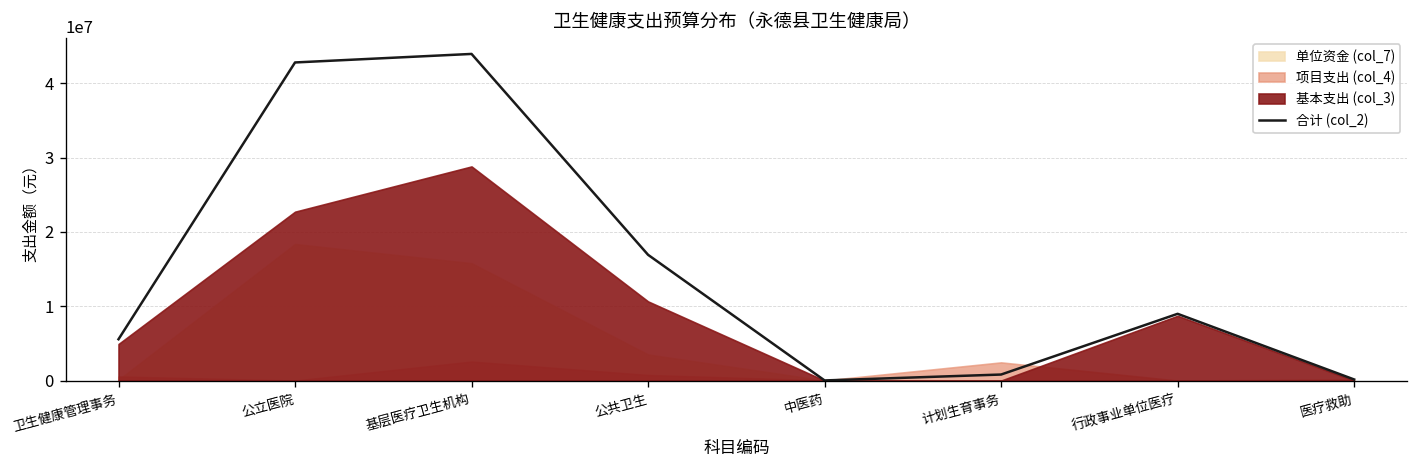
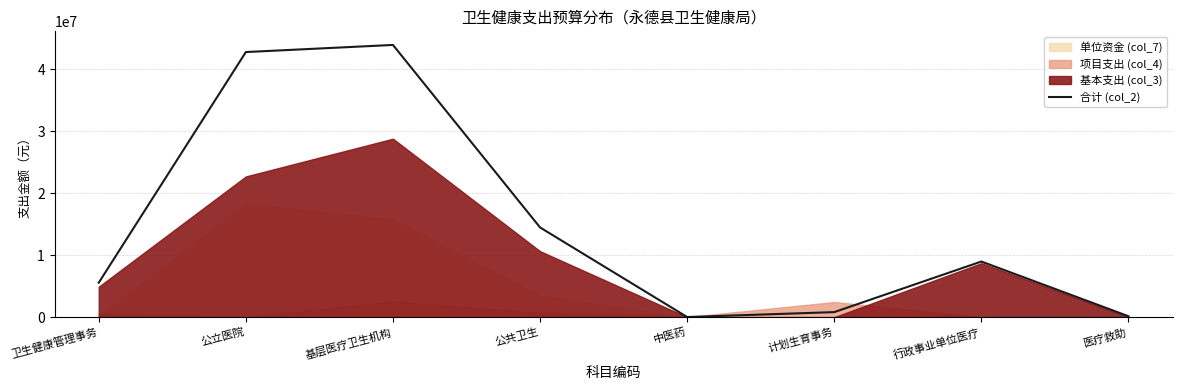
  {
    "合计 (col_2)": {
      "卫生健康管理事务": 6000000,
      "公立医院": 43000000,
      "基层医疗卫生机构": 44000000,
-     "公共卫生": 17000000,
+     "公共卫生": 14000000,
      "计划生育事务": 1000000
    },
    "单位资金 (col_7)": {
      "公立医院": 18000000,
      "基层医疗卫生机构": 16000000,
      "公共卫生": 4000000
    },
    "项目支出 (col_4)": {
      "卫生健康管理事务": 1000000,
      "公立医院": 0,
      "基层医疗卫生机构": 3000000,
      "公共卫生": 1000000,
      "计划生育事务": 2000000
    },
    "基本支出 (col_3)": {
      "卫生健康管理事务": 5000000,
      "公立医院": 23000000,
      "基层医疗卫生机构": 29000000,
      "公共卫生": 11000000
    }
  }
